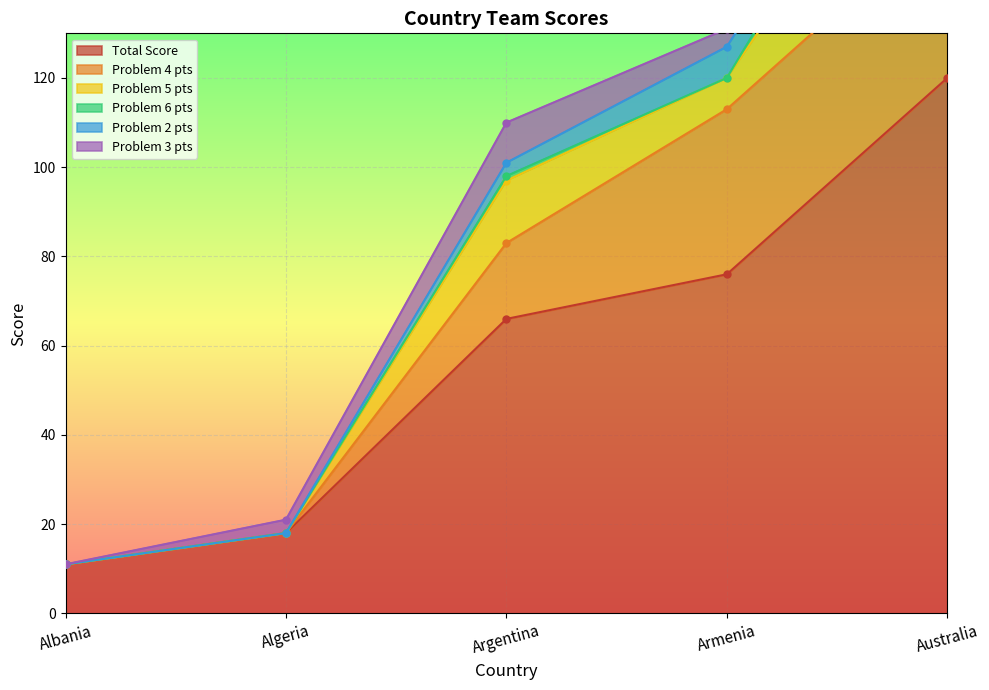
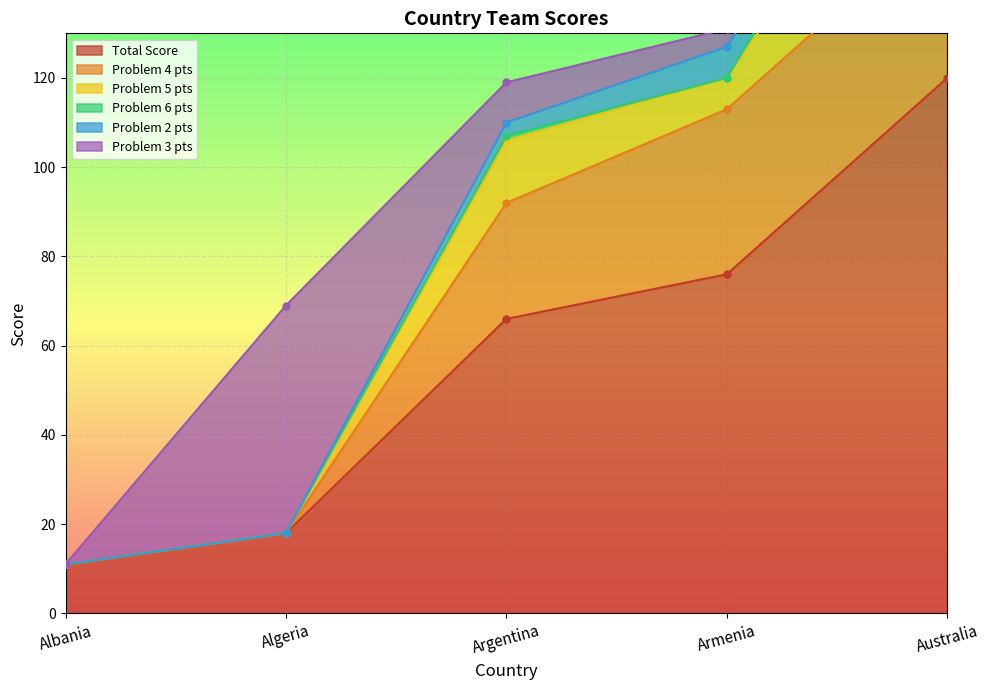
  {
    "Total Score": {
      "Argentina": 66,
      "Armenia": 76,
      "Australia": 120
    },
    "Problem 4 pts": {
-     "Argentina": 17,
+     "Argentina": 26,
      "Armenia": 37
    },
    "Problem 5 pts": {
      "Argentina": 14
    },
    "Problem 6 pts": {
      "Argentina": 1
    },
    "Problem 2 pts": {
      "Argentina": 3,
      "Armenia": 7
    },
    "Problem 3 pts": {
-     "Algeria": 3,
+     "Algeria": 51,
      "Argentina": 9
    }
  }
